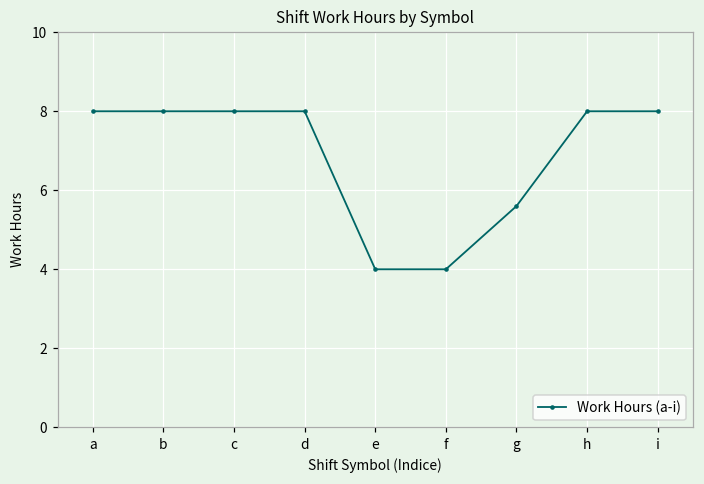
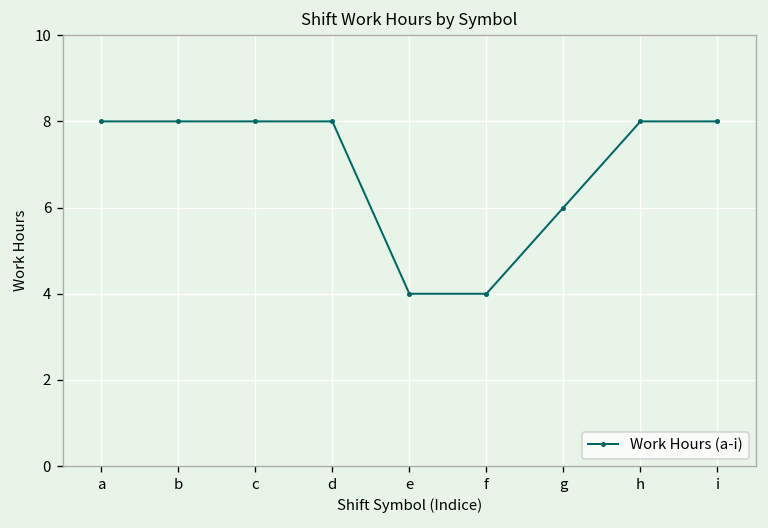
  {
    "a": 8.0,
    "b": 8.0,
    "c": 8.0,
    "d": 8.0,
    "e": 4.0,
    "f": 4.0,
-   "g": 5.6,
+   "g": 6.0,
    "h": 8.0,
    "i": 8.0
  }
